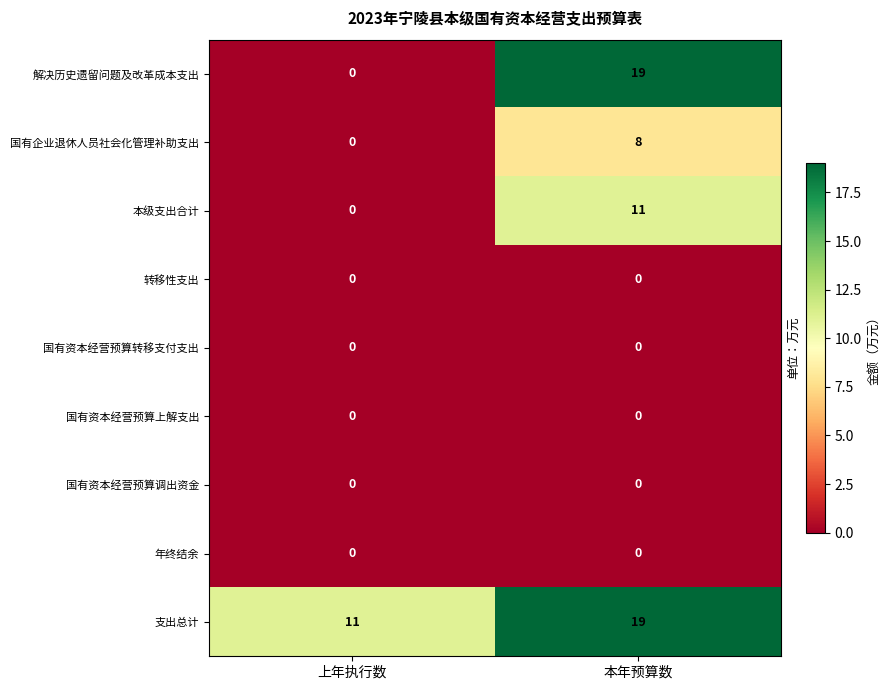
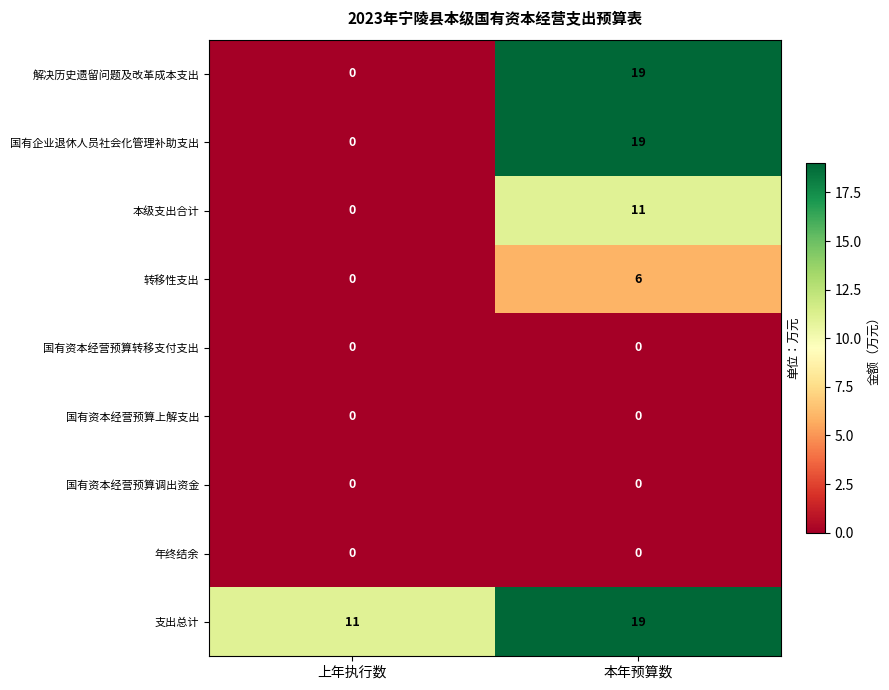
  {
    "解决历史遗留问题及改革成本支出": {
      "上年执行数": 0,
      "本年预算数": 19
    },
    "国有企业退休人员社会化管理补助支出": {
      "上年执行数": 0,
-     "本年预算数": 8
+     "本年预算数": 19
    },
    "本级支出合计": {
      "上年执行数": 0,
      "本年预算数": 11
    },
    "转移性支出": {
      "上年执行数": 0,
-     "本年预算数": 0
+     "本年预算数": 6
    },
    "国有资本经营预算转移支付支出": {
      "上年执行数": 0,
      "本年预算数": 0
    },
    "国有资本经营预算上解支出": {
      "上年执行数": 0,
      "本年预算数": 0
    },
    "国有资本经营预算调出资金": {
      "上年执行数": 0,
      "本年预算数": 0
    },
    "年终结余": {
      "上年执行数": 0,
      "本年预算数": 0
    },
    "支出总计": {
      "上年执行数": 11,
      "本年预算数": 19
    }
  }
